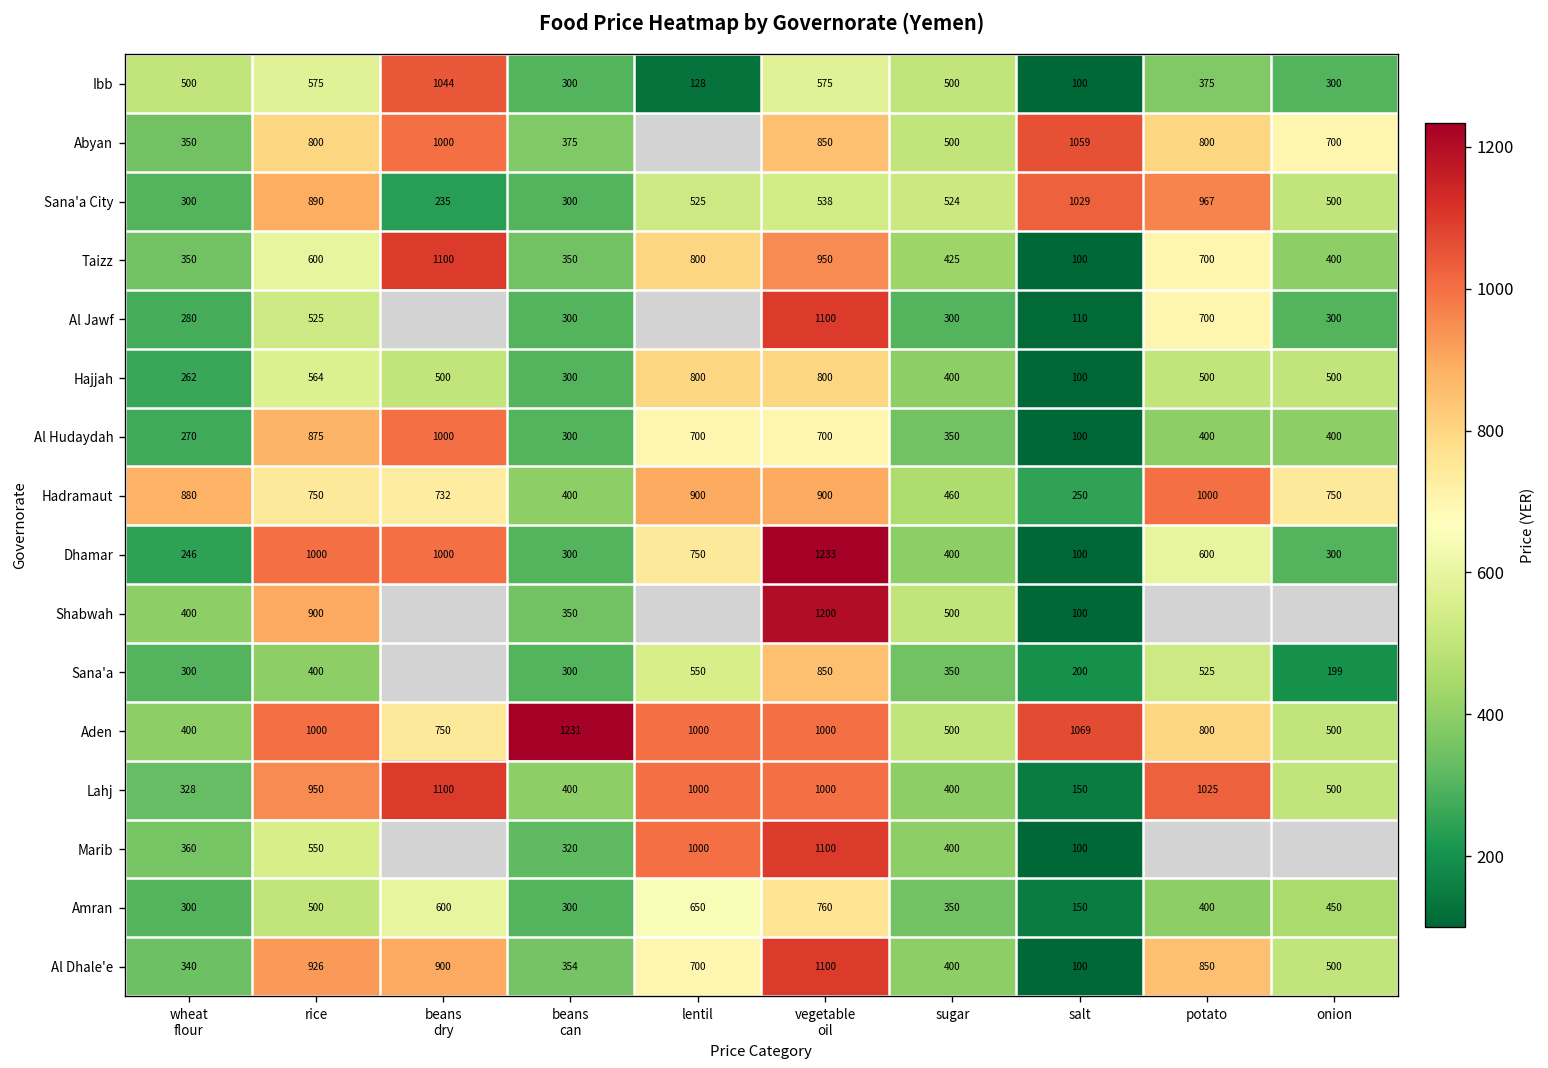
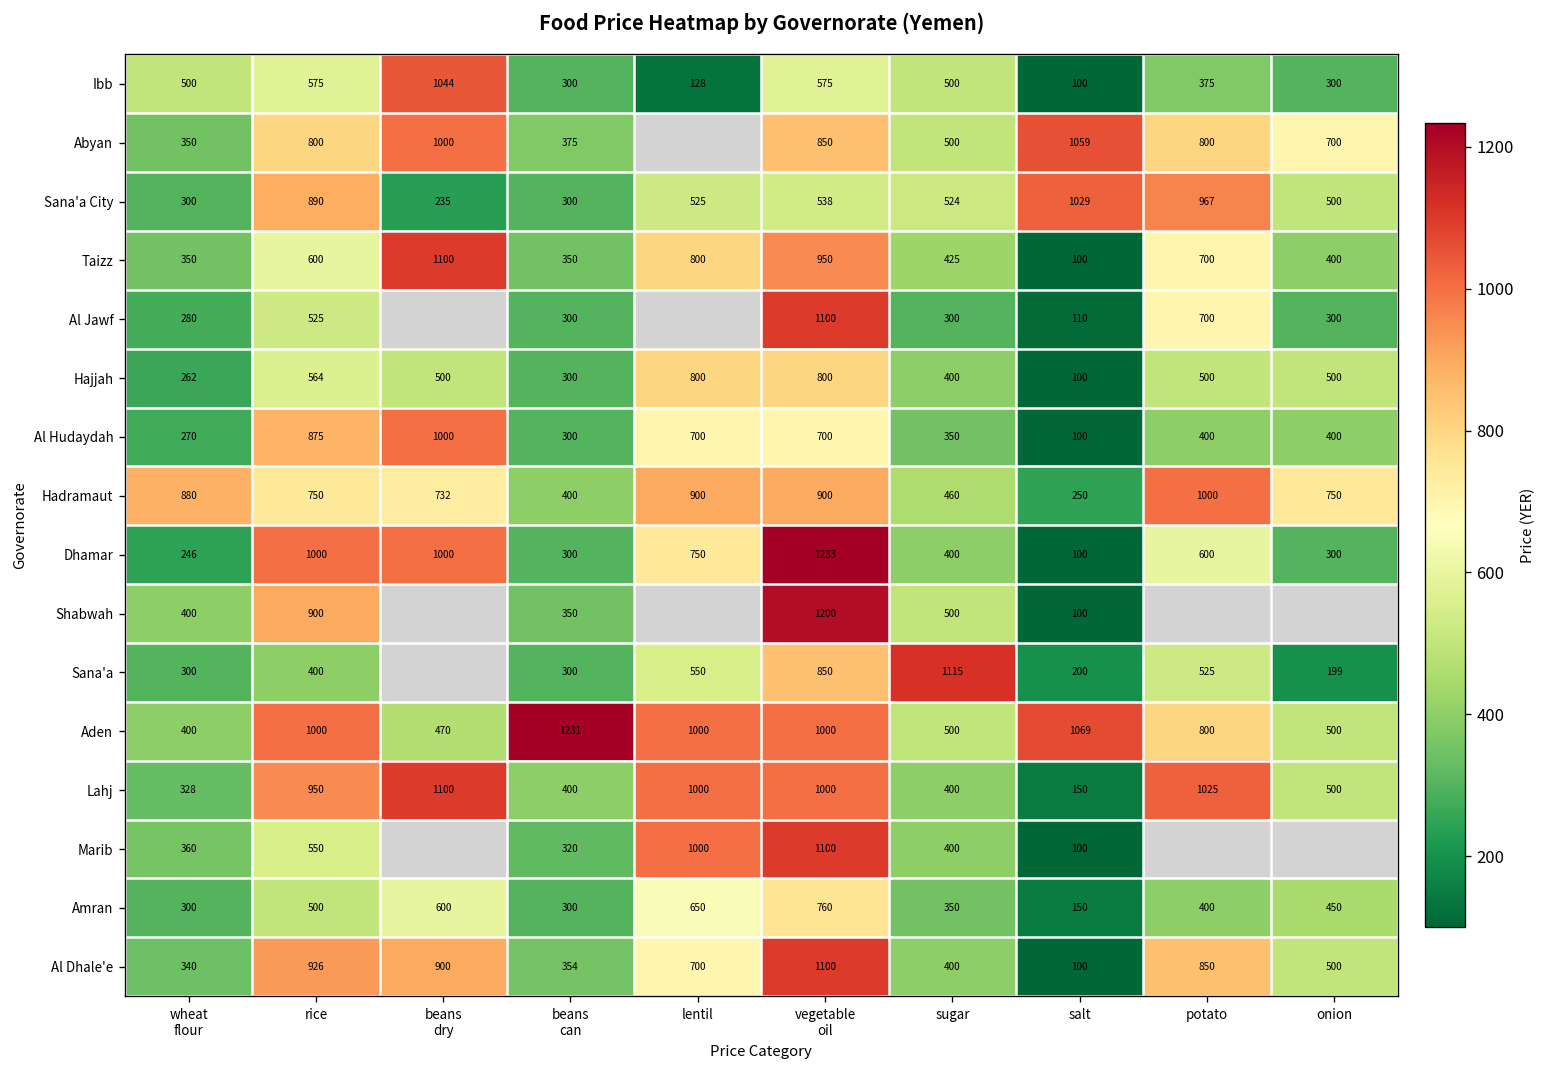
  {
    "Ibb": {
      "wheat flour": 500,
      "rice": 575,
      "beans dry": 1044,
      "beans can": 300,
      "lentil": 128,
      "vegetable oil": 575,
      "sugar": 500,
      "salt": 100,
      "potato": 375,
      "onion": 300
    },
    "Abyan": {
      "wheat flour": 350,
      "rice": 800,
      "beans dry": 1000,
      "beans can": 375,
      "vegetable oil": 850,
      "sugar": 500,
      "salt": 1059,
      "potato": 800,
      "onion": 700
    },
    "Sana'a City": {
      "wheat flour": 300,
      "rice": 890,
      "beans dry": 235,
      "beans can": 300,
      "lentil": 525,
      "vegetable oil": 538,
      "sugar": 524,
      "salt": 1029,
      "potato": 967,
      "onion": 500
    },
    "Taizz": {
      "wheat flour": 350,
      "rice": 600,
      "beans dry": 1100,
      "beans can": 350,
      "lentil": 800,
      "vegetable oil": 950,
      "sugar": 425,
      "salt": 100,
      "potato": 700,
      "onion": 400
    },
    "Al Jawf": {
      "wheat flour": 280,
      "rice": 525,
      "beans can": 300,
      "vegetable oil": 1100,
      "sugar": 300,
      "salt": 110,
      "potato": 700,
      "onion": 300
    },
    "Hajjah": {
      "wheat flour": 262,
      "rice": 564,
      "beans dry": 500,
      "beans can": 300,
      "lentil": 800,
      "vegetable oil": 800,
      "sugar": 400,
      "salt": 100,
      "potato": 500,
      "onion": 500
    },
    "Al Hudaydah": {
      "wheat flour": 270,
      "rice": 875,
      "beans dry": 1000,
      "beans can": 300,
      "lentil": 700,
      "vegetable oil": 700,
      "sugar": 350,
      "salt": 100,
      "potato": 400,
      "onion": 400
    },
    "Hadramaut": {
      "wheat flour": 880,
      "rice": 750,
      "beans dry": 732,
      "beans can": 400,
      "lentil": 900,
      "vegetable oil": 900,
      "sugar": 460,
      "salt": 250,
      "potato": 1000,
      "onion": 750
    },
    "Dhamar": {
      "wheat flour": 246,
      "rice": 1000,
      "beans dry": 1000,
      "beans can": 300,
      "lentil": 750,
      "vegetable oil": 1233,
      "sugar": 400,
      "salt": 100,
      "potato": 600,
      "onion": 300
    },
    "Shabwah": {
      "wheat flour": 400,
      "rice": 900,
      "beans can": 350,
      "vegetable oil": 1200,
      "sugar": 500,
      "salt": 100
    },
    "Sana'a": {
      "wheat flour": 300,
      "rice": 400,
      "beans can": 300,
      "lentil": 550,
      "vegetable oil": 850,
-     "sugar": 350,
+     "sugar": 1115,
      "salt": 200,
      "potato": 525,
      "onion": 199
    },
    "Aden": {
      "wheat flour": 400,
      "rice": 1000,
-     "beans dry": 750,
+     "beans dry": 470,
      "beans can": 1231,
      "lentil": 1000,
      "vegetable oil": 1000,
      "sugar": 500,
      "salt": 1069,
      "potato": 800,
      "onion": 500
    },
    "Lahj": {
      "wheat flour": 328,
      "rice": 950,
      "beans dry": 1100,
      "beans can": 400,
      "lentil": 1000,
      "vegetable oil": 1000,
      "sugar": 400,
      "salt": 150,
      "potato": 1025,
      "onion": 500
    },
    "Marib": {
      "wheat flour": 360,
      "rice": 550,
      "beans can": 320,
      "lentil": 1000,
      "vegetable oil": 1100,
      "sugar": 400,
      "salt": 100
    },
    "Amran": {
      "wheat flour": 300,
      "rice": 500,
      "beans dry": 600,
      "beans can": 300,
      "lentil": 650,
      "vegetable oil": 760,
      "sugar": 350,
      "salt": 150,
      "potato": 400,
      "onion": 450
    },
    "Al Dhale'e": {
      "wheat flour": 340,
      "rice": 926,
      "beans dry": 900,
      "beans can": 354,
      "lentil": 700,
      "vegetable oil": 1100,
      "sugar": 400,
      "salt": 100,
      "potato": 850,
      "onion": 500
    }
  }
